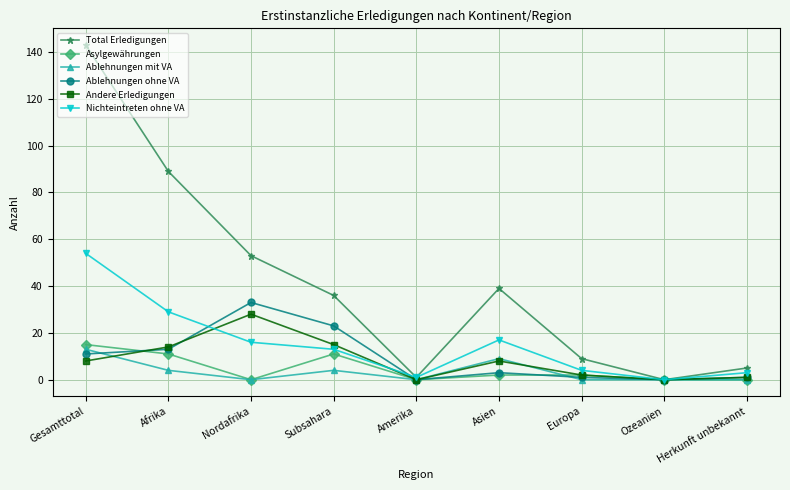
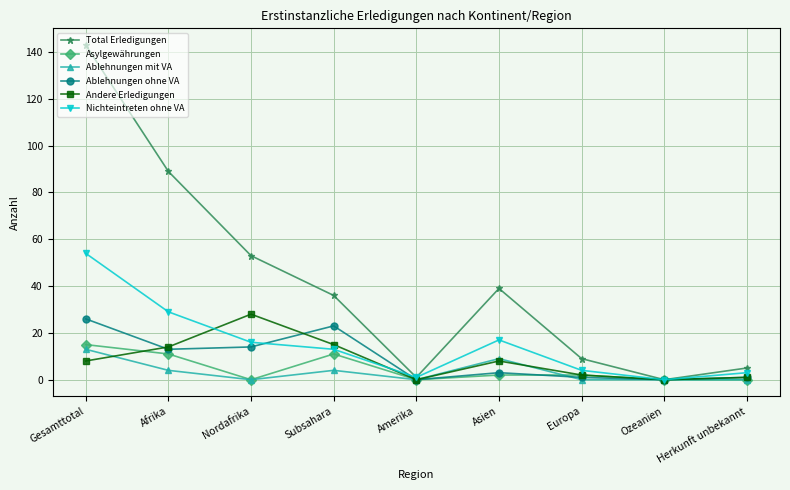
  {
    "Ablehnungen ohne VA": {
-     "Gesamttotal": 11,
-     "Nordafrika": 33,
+     "Gesamttotal": 26,
+     "Nordafrika": 14,
      "Subsahara": 23
    },
    "Andere Erledigungen": {
      "Gesamttotal": 8,
      "Nordafrika": 28,
      "Subsahara": 15
    }
  }
